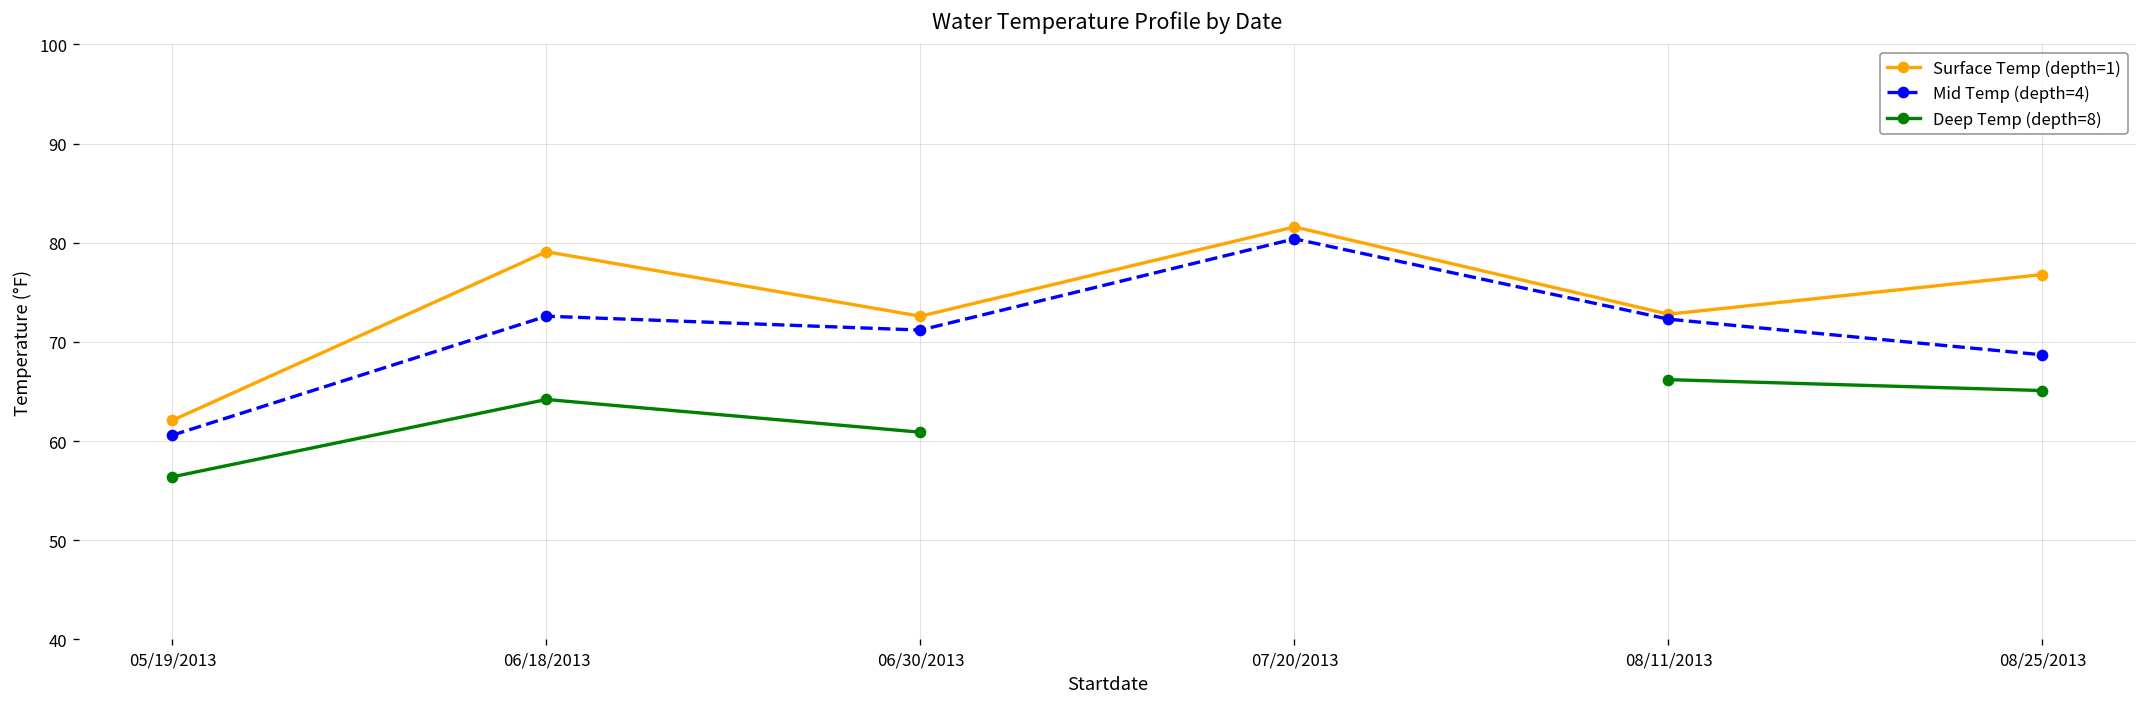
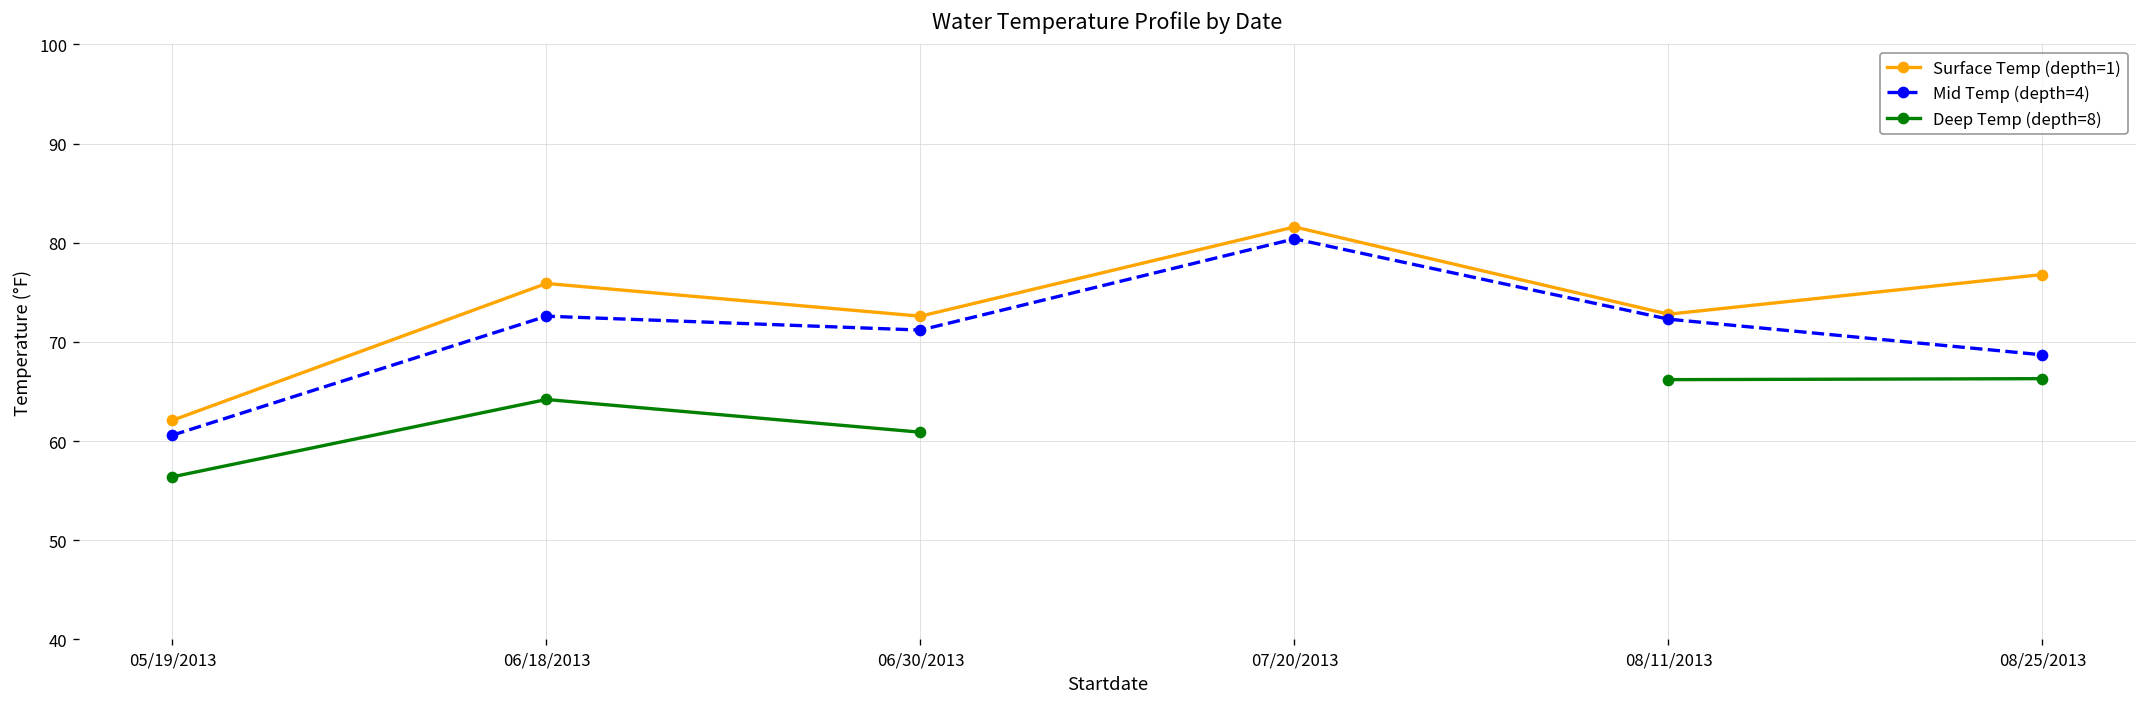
  {
    "Surface Temp (depth=1)": {
      "05/19/2013": 62,
-     "06/18/2013": 79,
+     "06/18/2013": 76,
      "06/30/2013": 73,
      "07/20/2013": 82,
      "08/11/2013": 73,
      "08/25/2013": 77
    },
    "Mid Temp (depth=4)": {
      "05/19/2013": 61,
      "06/18/2013": 73,
      "06/30/2013": 71,
      "07/20/2013": 80,
      "08/11/2013": 72,
      "08/25/2013": 69
    },
    "Deep Temp (depth=8)": {
      "05/19/2013": 56,
      "06/18/2013": 64,
      "06/30/2013": 61,
      "08/11/2013": 66,
-     "08/25/2013": 65
+     "08/25/2013": 66
    }
  }
